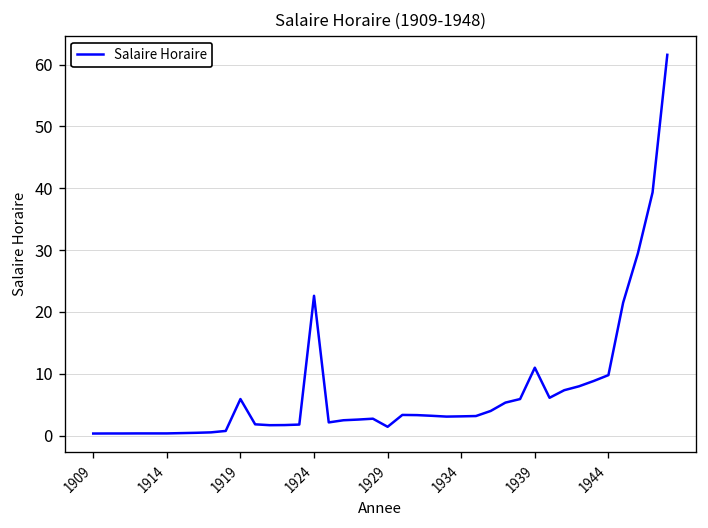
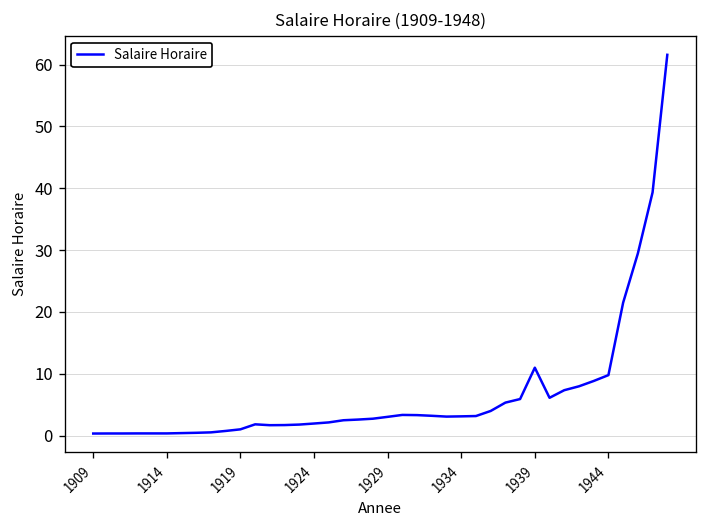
  {
    "1909": 0,
    "1914": 0,
-   "1919": 6,
-   "1924": 23,
-   "1929": 1,
+   "1919": 1,
+   "1924": 2,
+   "1929": 3,
    "1934": 3,
    "1939": 11,
    "1944": 10
  }
